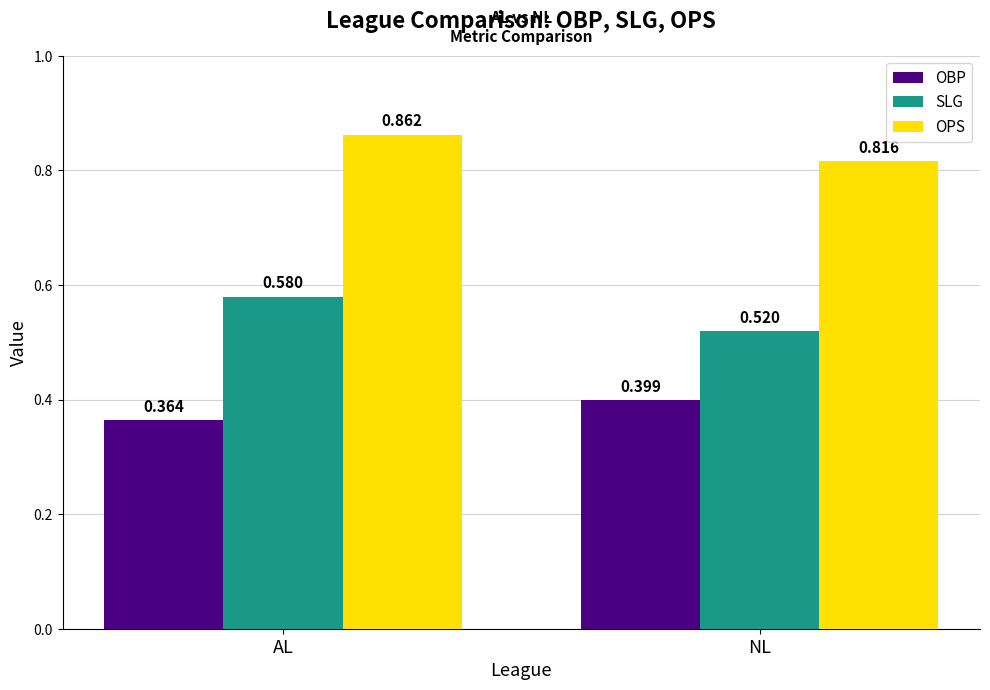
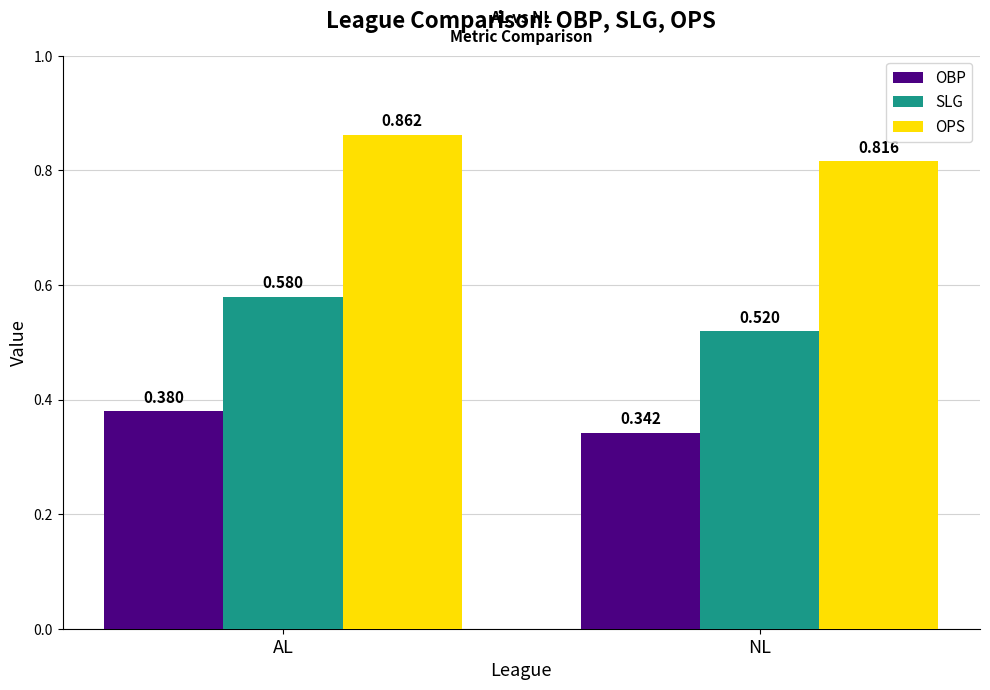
  {
    "OBP": {
-     "AL": 0.364,
-     "NL": 0.399
+     "AL": 0.380,
+     "NL": 0.342
    },
    "SLG": {
      "AL": 0.580,
      "NL": 0.520
    },
    "OPS": {
      "AL": 0.862
    }
  }
